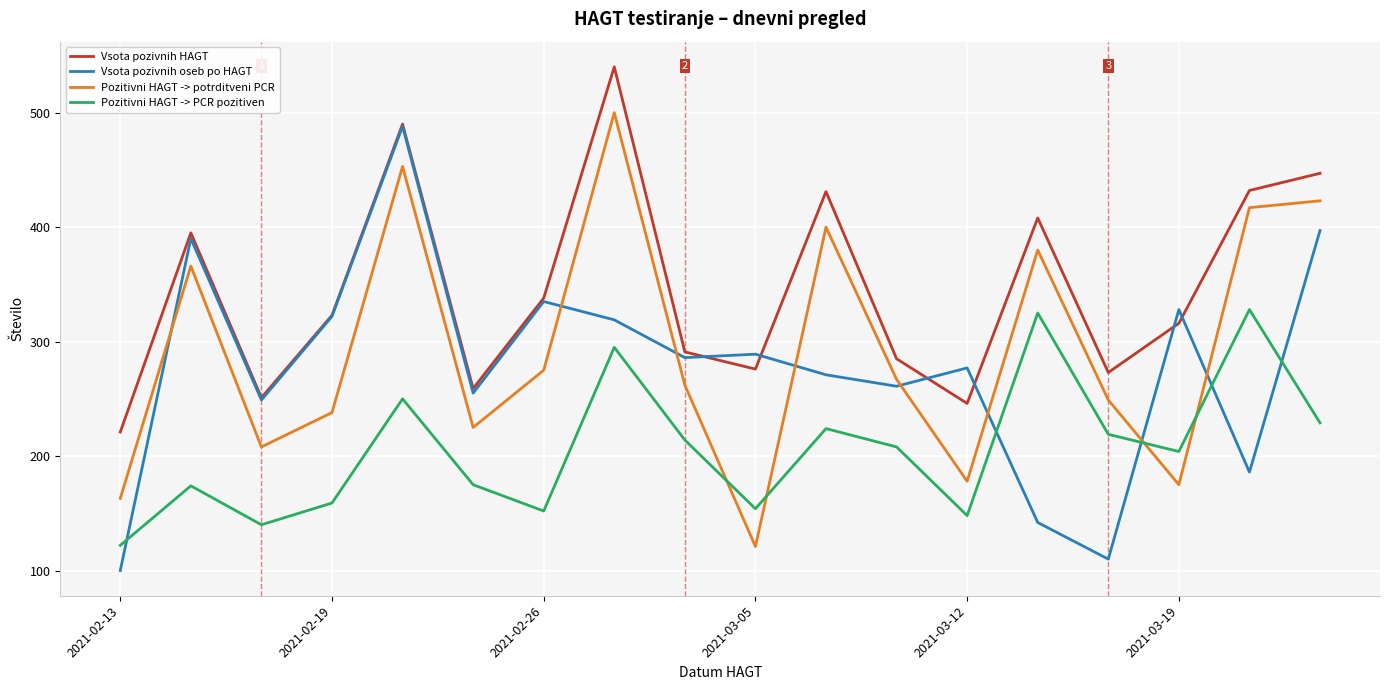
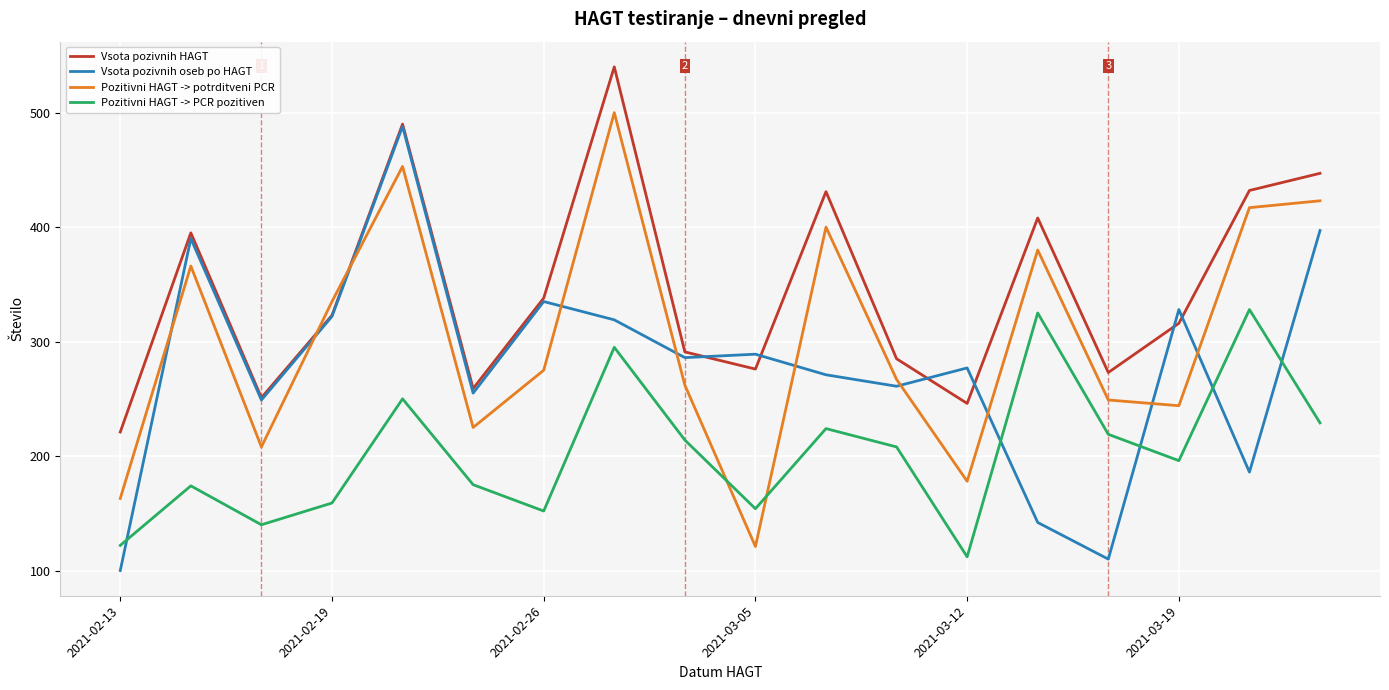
  {
    "Vsota pozivnih HAGT": {
      "2021-02-13": 221,
      "2021-02-26": 338,
      "2021-03-05": 276,
      "2021-03-12": 246,
      "2021-03-19": 316
    },
    "Vsota pozivnih oseb po HAGT": {
      "2021-02-13": 100,
      "2021-02-26": 335,
      "2021-03-05": 289,
      "2021-03-12": 277,
      "2021-03-19": 328
    },
    "Pozitivni HAGT -> potrditveni PCR": {
      "2021-02-13": 163,
-     "2021-02-19": 238,
+     "2021-02-19": 335,
      "2021-02-26": 275,
      "2021-03-05": 121,
      "2021-03-12": 178,
-     "2021-03-19": 175
+     "2021-03-19": 244
    },
    "Pozitivni HAGT -> PCR pozitiven": {
      "2021-02-13": 122,
      "2021-02-19": 159,
      "2021-02-26": 152,
      "2021-03-05": 154,
-     "2021-03-12": 148,
-     "2021-03-19": 204
+     "2021-03-12": 112,
+     "2021-03-19": 196
    }
  }
